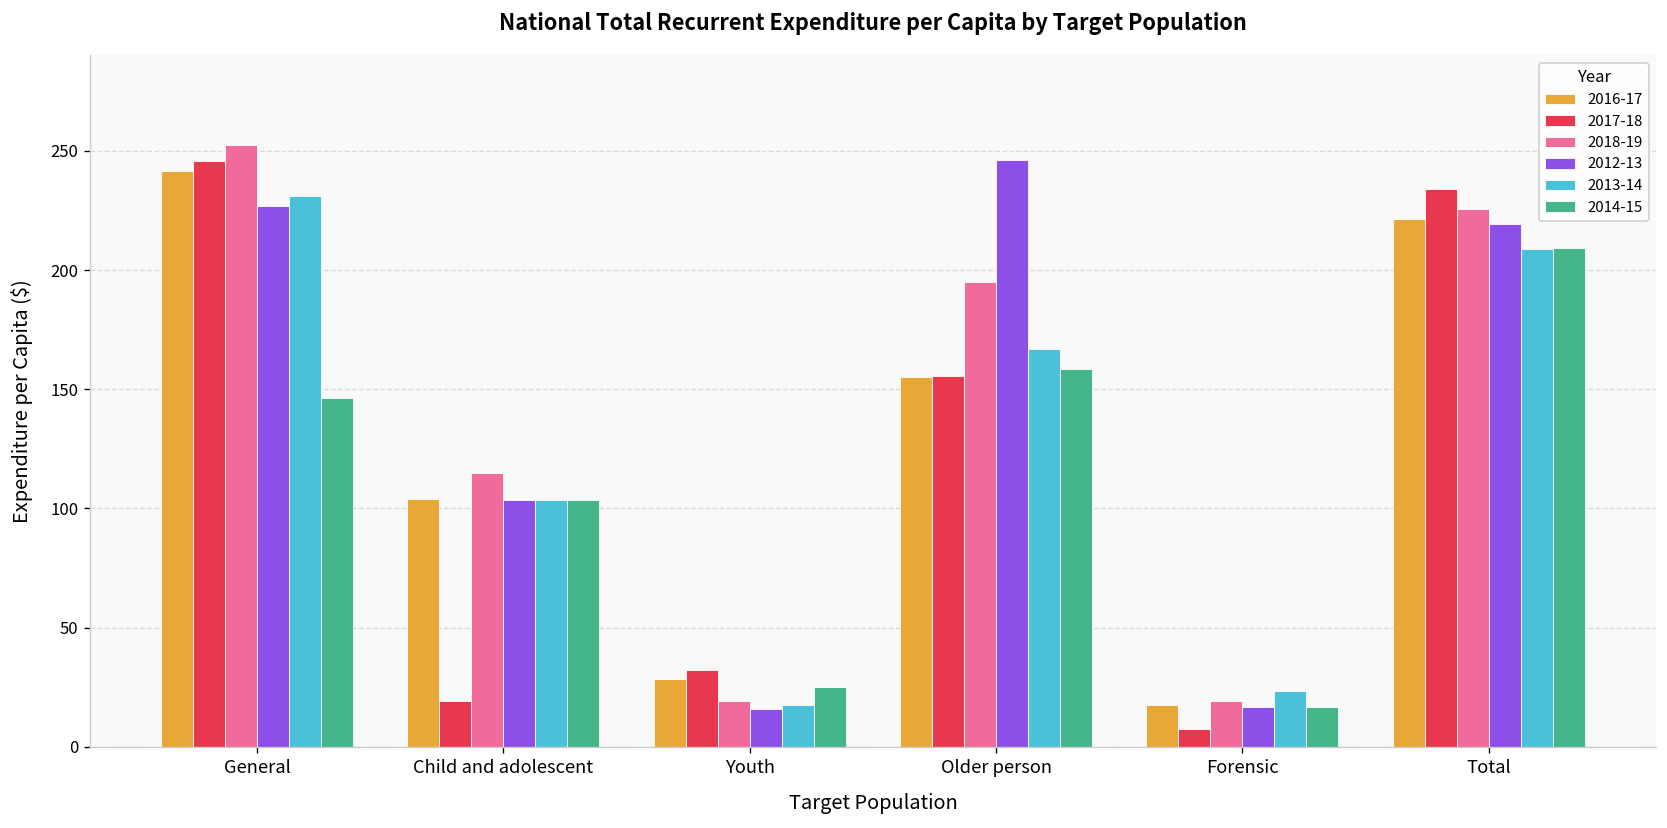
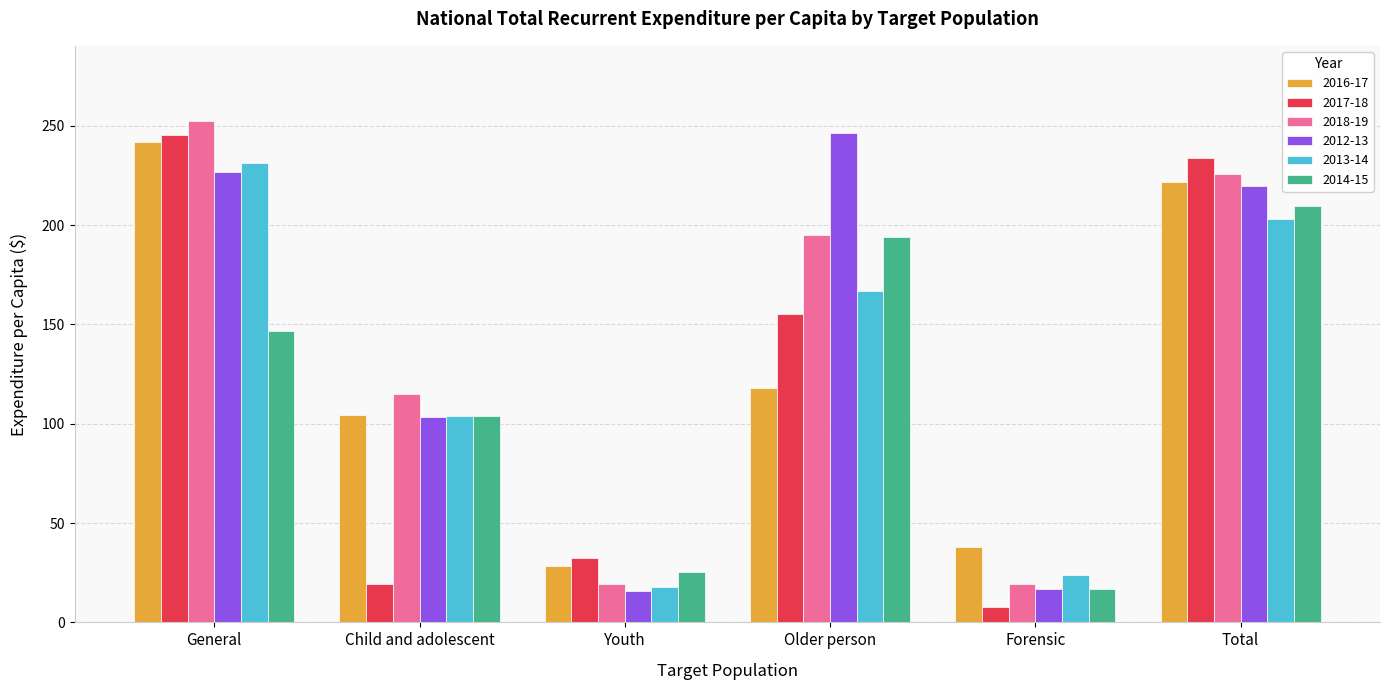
  {
    "2016-17": {
      "General": 242,
      "Child and adolescent": 104,
      "Youth": 28,
-     "Older person": 155,
-     "Forensic": 17,
+     "Older person": 118,
+     "Forensic": 38,
      "Total": 221
    },
    "2017-18": {
      "General": 246,
      "Child and adolescent": 19,
      "Youth": 32,
      "Older person": 155,
      "Forensic": 8,
      "Total": 234
    },
    "2018-19": {
      "General": 252,
      "Child and adolescent": 115,
      "Youth": 19,
      "Older person": 195,
      "Forensic": 19,
      "Total": 226
    },
    "2012-13": {
      "General": 227,
      "Child and adolescent": 104,
      "Youth": 16,
      "Older person": 246,
      "Forensic": 17,
      "Total": 219
    },
    "2013-14": {
      "General": 231,
      "Child and adolescent": 104,
      "Youth": 18,
      "Older person": 167,
      "Forensic": 24,
-     "Total": 209
+     "Total": 203
    },
    "2014-15": {
      "General": 147,
      "Child and adolescent": 104,
      "Youth": 25,
-     "Older person": 158,
+     "Older person": 194,
      "Forensic": 17,
      "Total": 209
    }
  }
